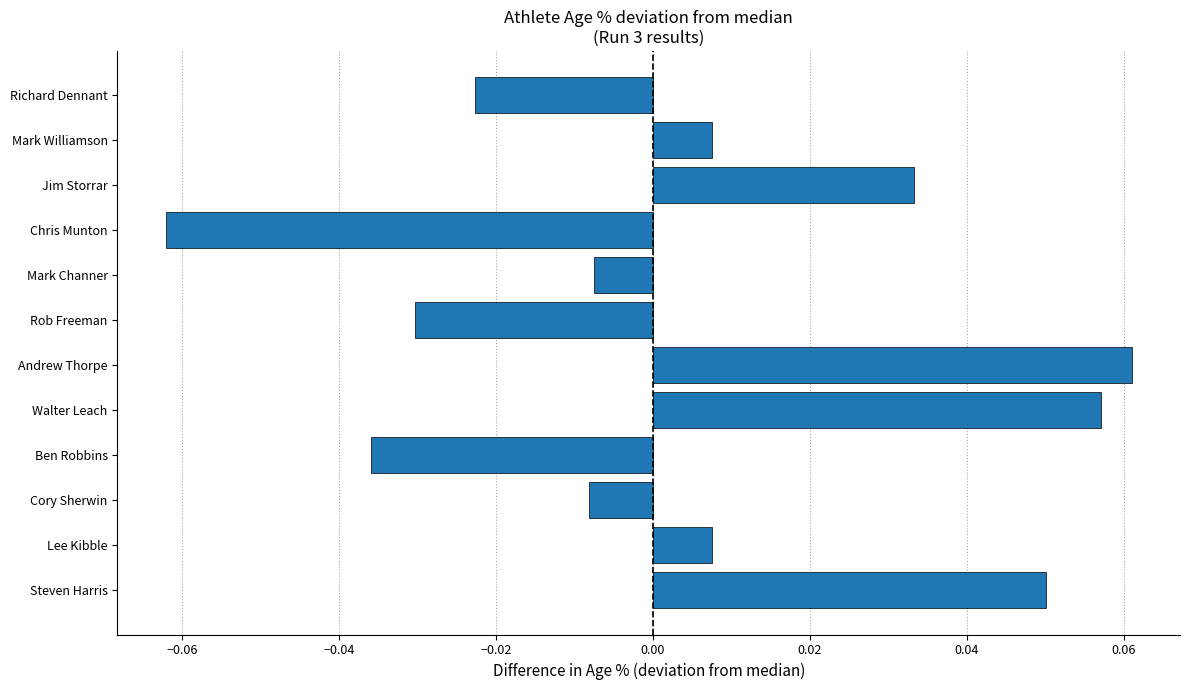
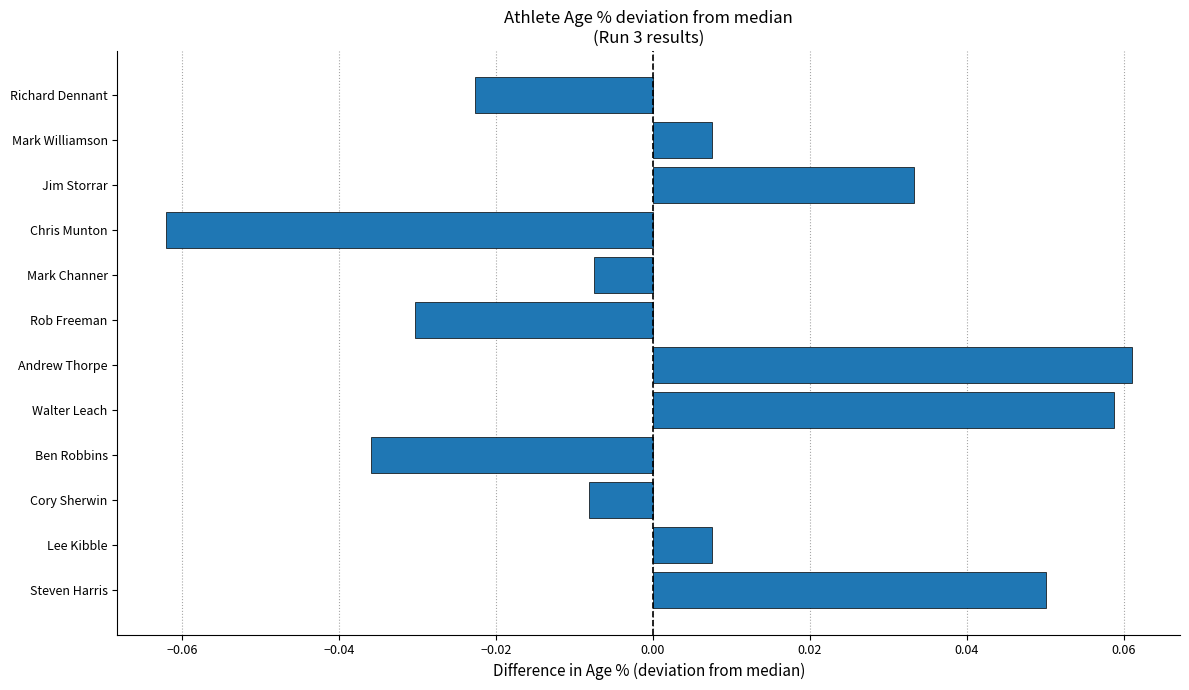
  {
    "Richard Dennant": -0.023,
    "Mark Williamson": 0.008,
    "Jim Storrar": 0.033,
    "Chris Munton": -0.062,
    "Mark Channer": -0.007,
    "Rob Freeman": -0.030,
    "Andrew Thorpe": 0.061,
-   "Walter Leach": 0.057,
+   "Walter Leach": 0.059,
    "Ben Robbins": -0.036,
    "Cory Sherwin": -0.008,
    "Lee Kibble": 0.007,
    "Steven Harris": 0.050
  }
